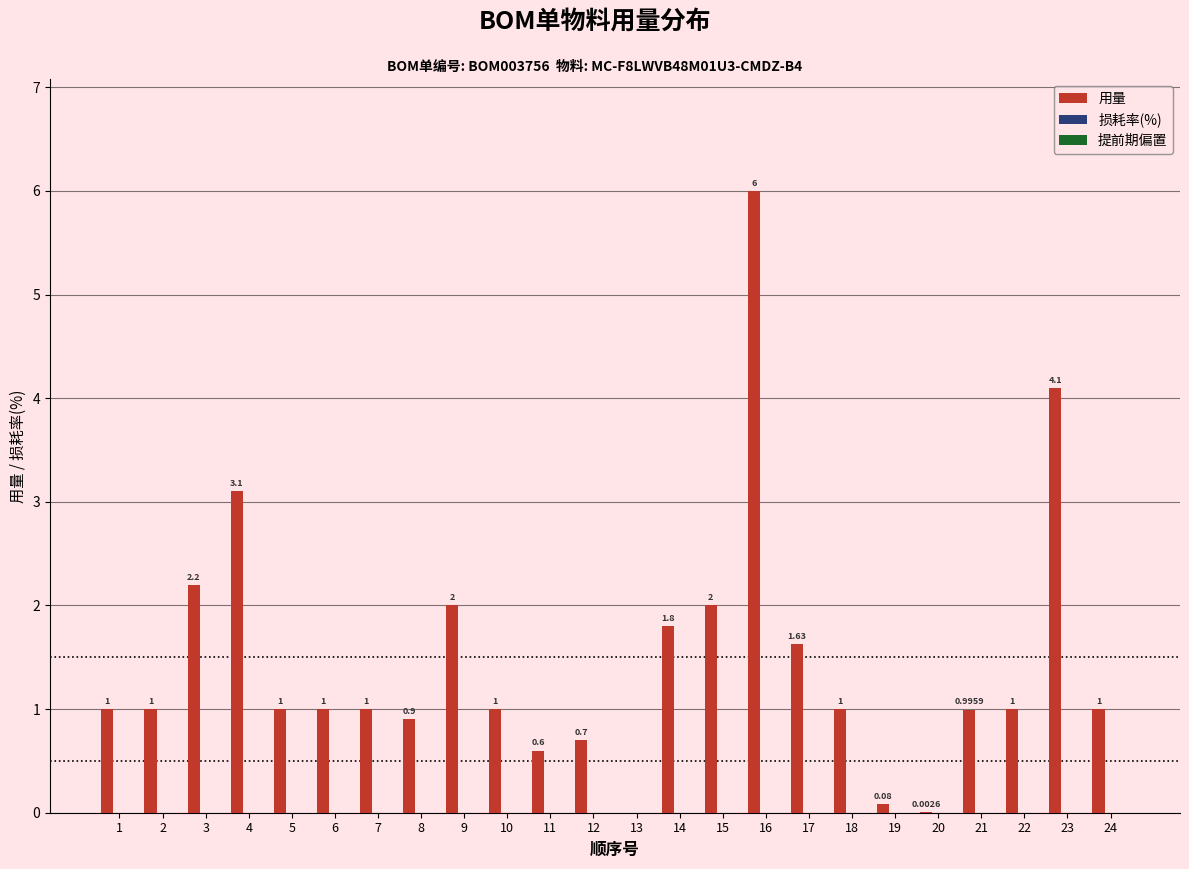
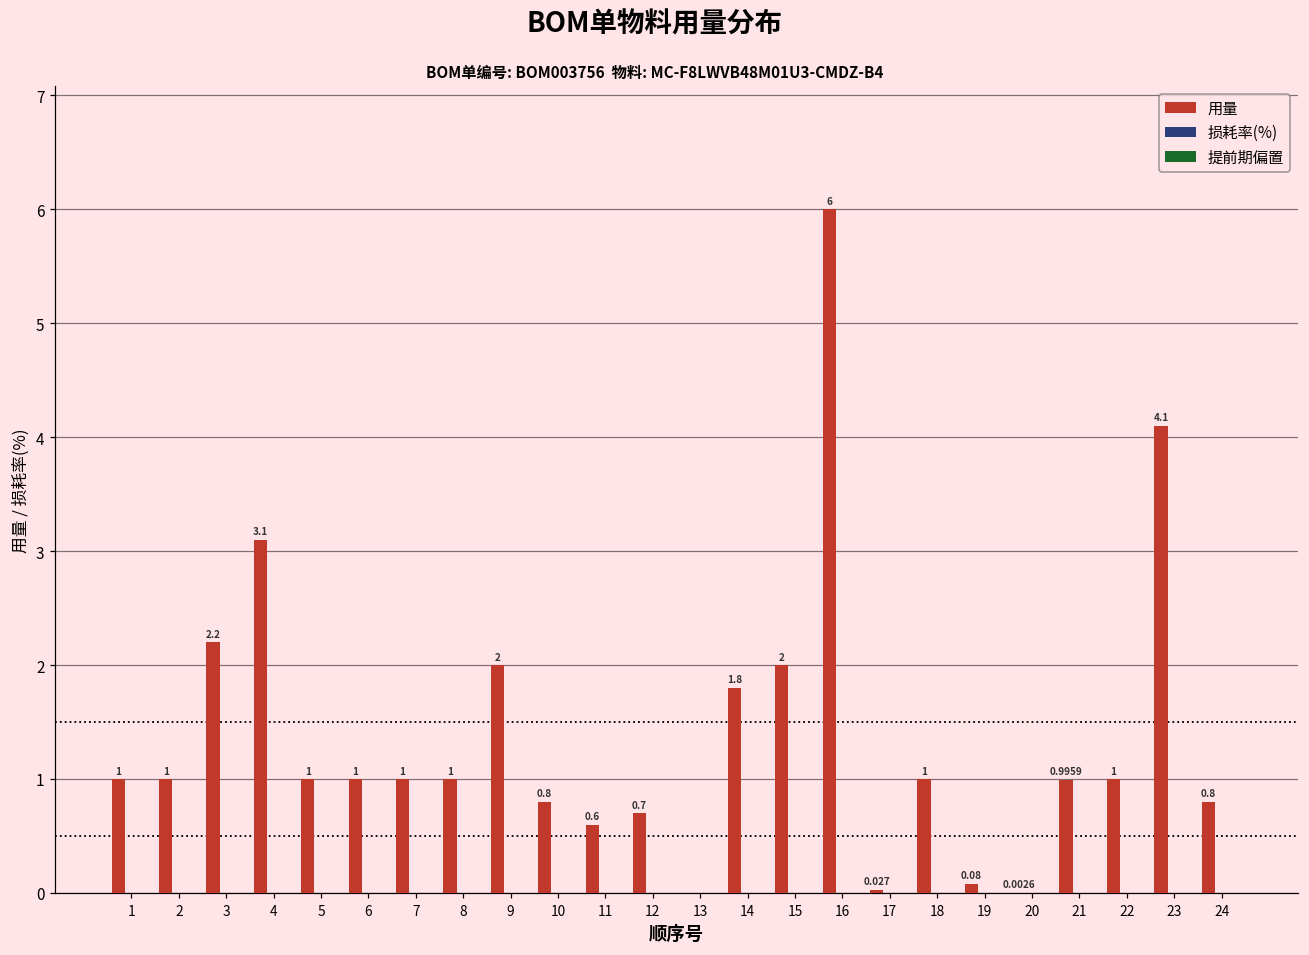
  {
    "用量": {
      "1": 1,
      "2": 1,
      "3": 2.2,
      "4": 3.1,
      "5": 1,
      "6": 1,
      "7": 1,
-     "8": 0.9,
+     "8": 1,
      "9": 2,
-     "10": 1,
+     "10": 0.8,
      "11": 0.6,
      "12": 0.7,
      "14": 1.8,
      "15": 2,
      "16": 6,
-     "17": 1.63,
+     "17": 0.027,
      "18": 1,
      "19": 0.08,
      "20": 0.0026,
      "21": 0.9959,
      "22": 1,
      "23": 4.1,
-     "24": 1
+     "24": 0.8
    },
    "损耗率(%)": {
      "1": 0.00,
      "2": 0.00,
      "3": 0.00,
      "4": 0.00,
      "5": 0.00,
      "6": 0.00,
      "7": 0.00,
      "8": 0.00,
      "9": 0.00,
      "10": 0.00,
      "11": 0.00,
      "12": 0.00,
      "13": 0.00,
      "14": 0.00,
      "15": 0.00,
      "16": 0.00,
      "17": 0.00,
      "18": 0.00,
      "19": 0.00,
      "21": 0.00,
      "22": 0.00,
      "23": 0.00,
      "24": 0.00
    },
    "提前期偏置": {
      "1": 0.00,
      "2": 0.00,
      "3": 0.00,
      "4": 0.00,
      "5": 0.00,
      "6": 0.00,
      "7": 0.00,
      "8": 0.00,
      "9": 0.00,
      "10": 0.00,
      "11": 0.00,
      "12": 0.00,
      "13": 0.00,
      "14": 0.00,
      "15": 0.00,
      "16": 0.00,
      "17": 0.00,
      "18": 0.00,
      "19": 0.00,
      "20": 0.00,
      "21": 0.00,
      "22": 0.00,
      "23": 0.00,
      "24": 0.00
    }
  }
